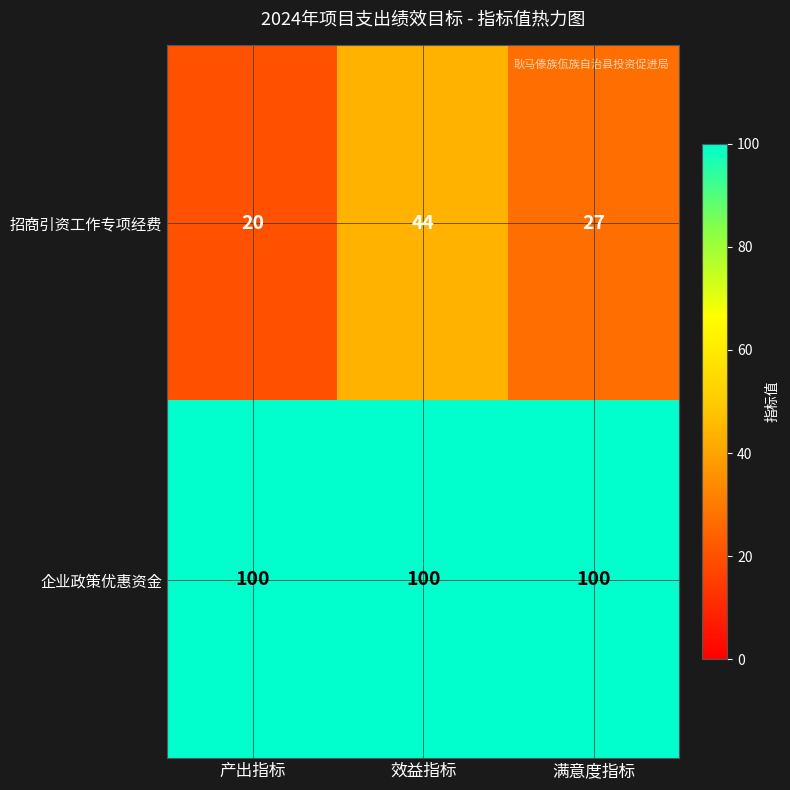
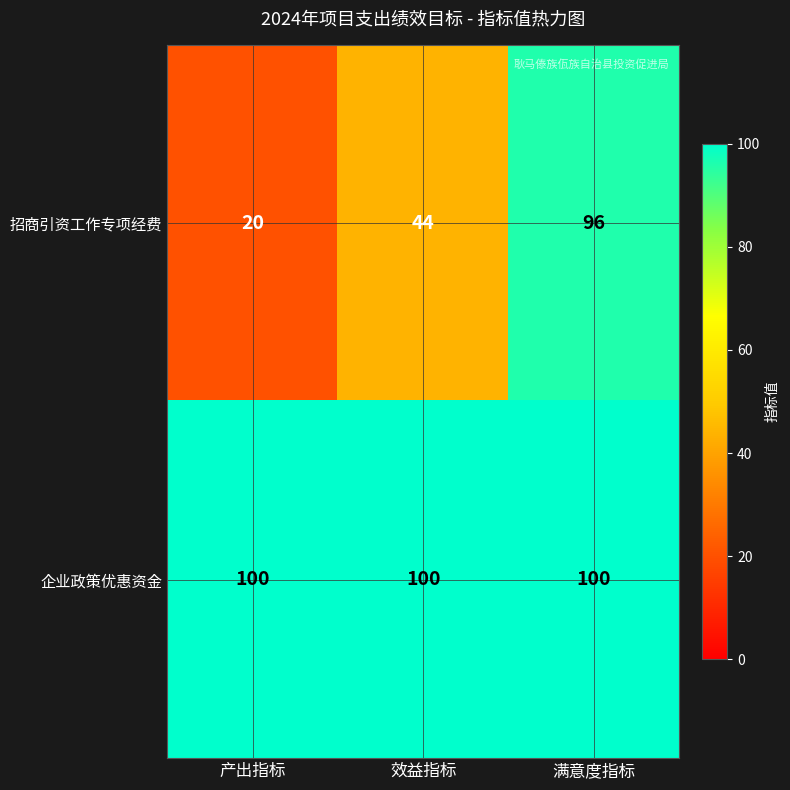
  {
    "招商引资工作专项经费": {
      "产出指标": 20,
      "效益指标": 44,
-     "满意度指标": 27
+     "满意度指标": 96
    },
    "企业政策优惠资金": {
      "产出指标": 100,
      "效益指标": 100,
      "满意度指标": 100
    }
  }
